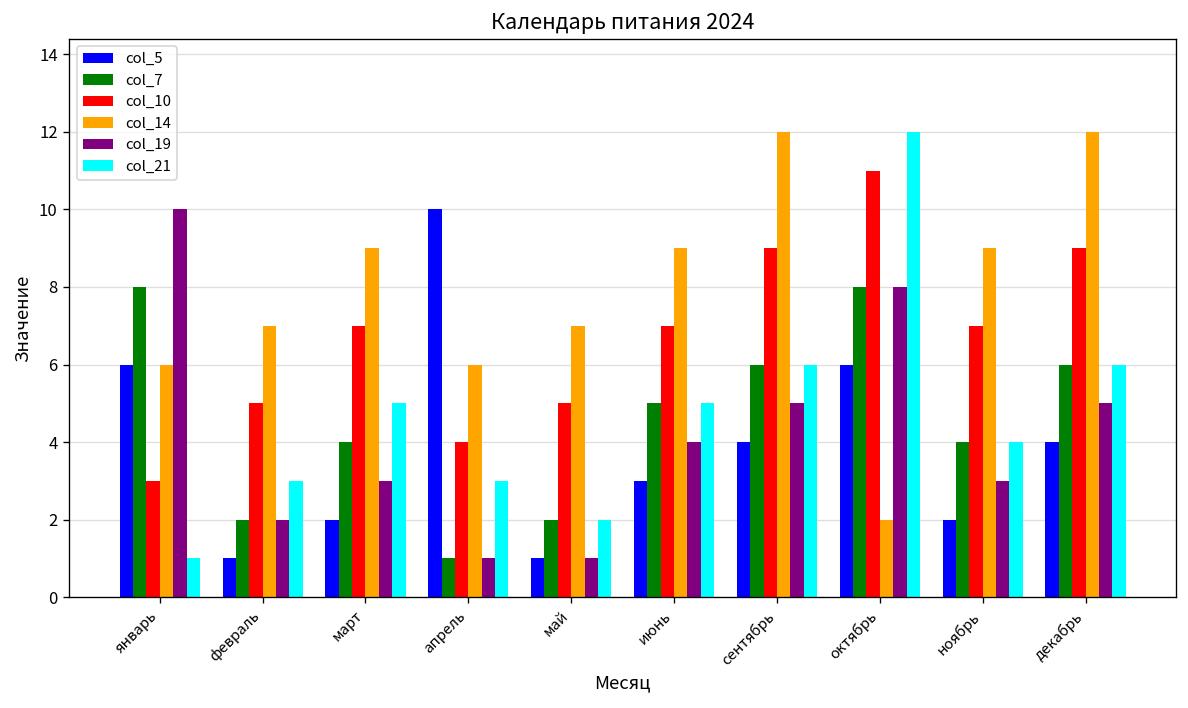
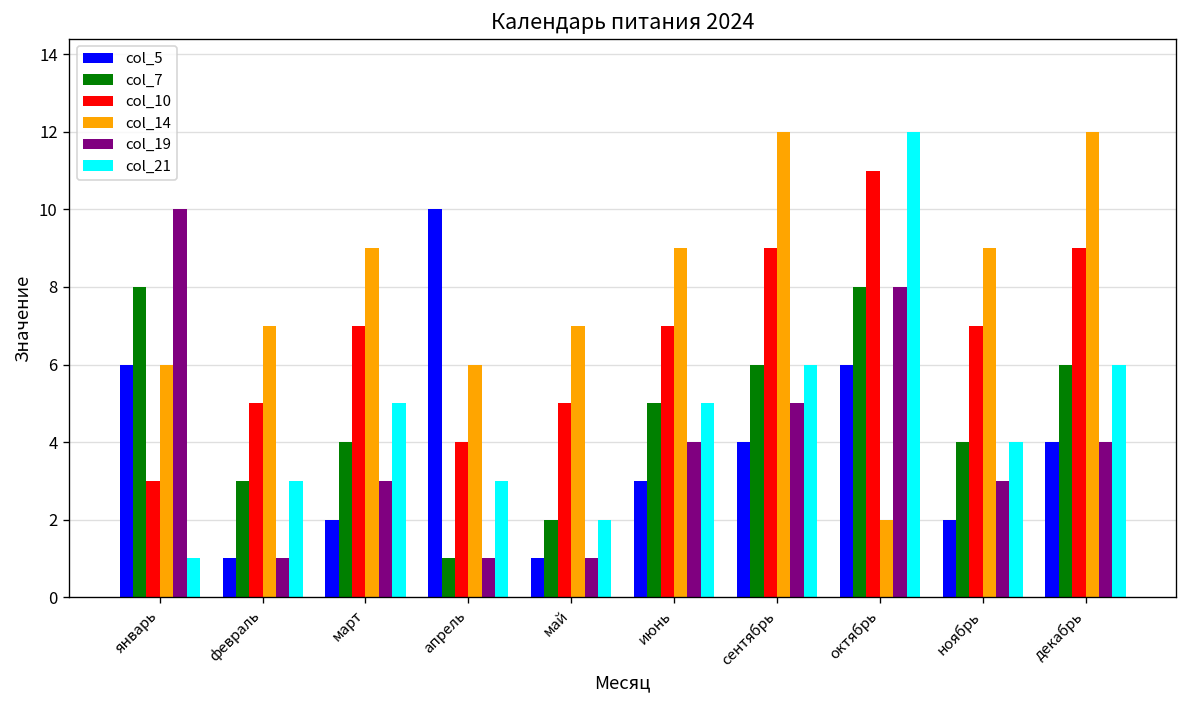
  {
    "col_5": {
      "январь": 6,
      "февраль": 1,
      "март": 2,
      "апрель": 10,
      "май": 1,
      "июнь": 3,
      "сентябрь": 4,
      "октябрь": 6,
      "ноябрь": 2,
      "декабрь": 4
    },
    "col_7": {
      "январь": 8,
-     "февраль": 2,
+     "февраль": 3,
      "март": 4,
      "апрель": 1,
      "май": 2,
      "июнь": 5,
      "сентябрь": 6,
      "октябрь": 8,
      "ноябрь": 4,
      "декабрь": 6
    },
    "col_10": {
      "январь": 3,
      "февраль": 5,
      "март": 7,
      "апрель": 4,
      "май": 5,
      "июнь": 7,
      "сентябрь": 9,
      "октябрь": 11,
      "ноябрь": 7,
      "декабрь": 9
    },
    "col_14": {
      "январь": 6,
      "февраль": 7,
      "март": 9,
      "апрель": 6,
      "май": 7,
      "июнь": 9,
      "сентябрь": 12,
      "октябрь": 2,
      "ноябрь": 9,
      "декабрь": 12
    },
    "col_19": {
      "январь": 10,
-     "февраль": 2,
+     "февраль": 1,
      "март": 3,
      "апрель": 1,
      "май": 1,
      "июнь": 4,
      "сентябрь": 5,
      "октябрь": 8,
      "ноябрь": 3,
-     "декабрь": 5
+     "декабрь": 4
    },
    "col_21": {
      "январь": 1,
      "февраль": 3,
      "март": 5,
      "апрель": 3,
      "май": 2,
      "июнь": 5,
      "сентябрь": 6,
      "октябрь": 12,
      "ноябрь": 4,
      "декабрь": 6
    }
  }
